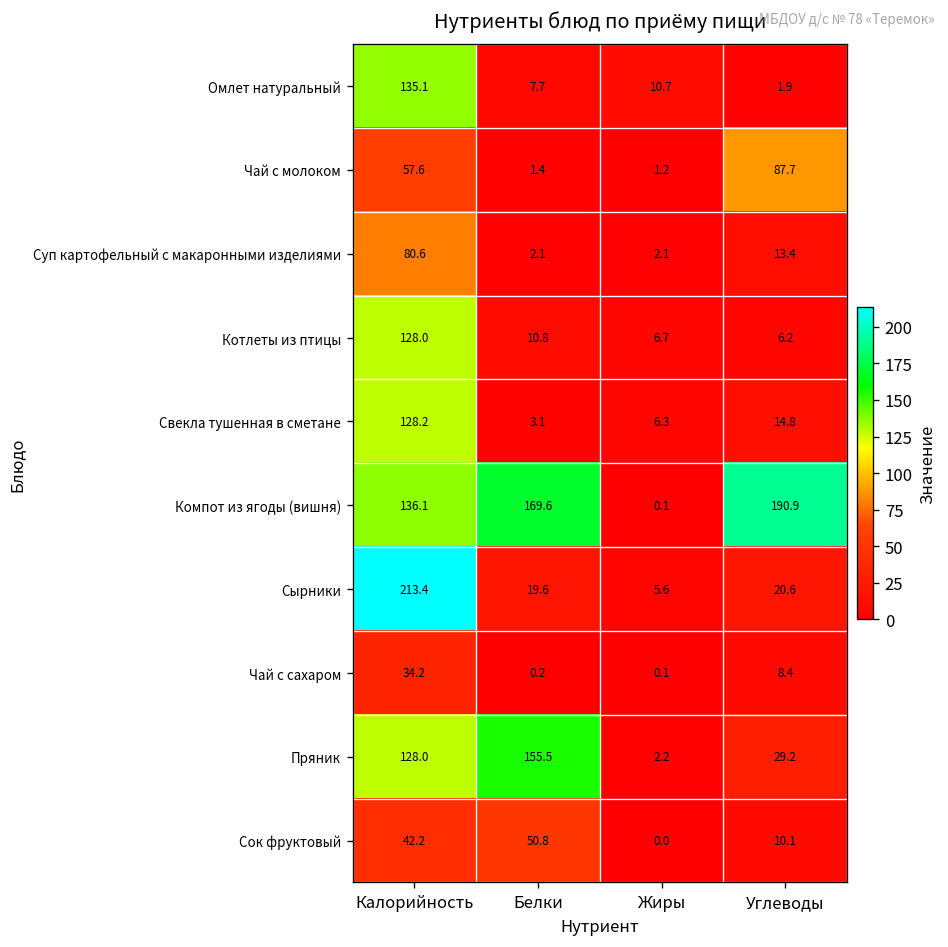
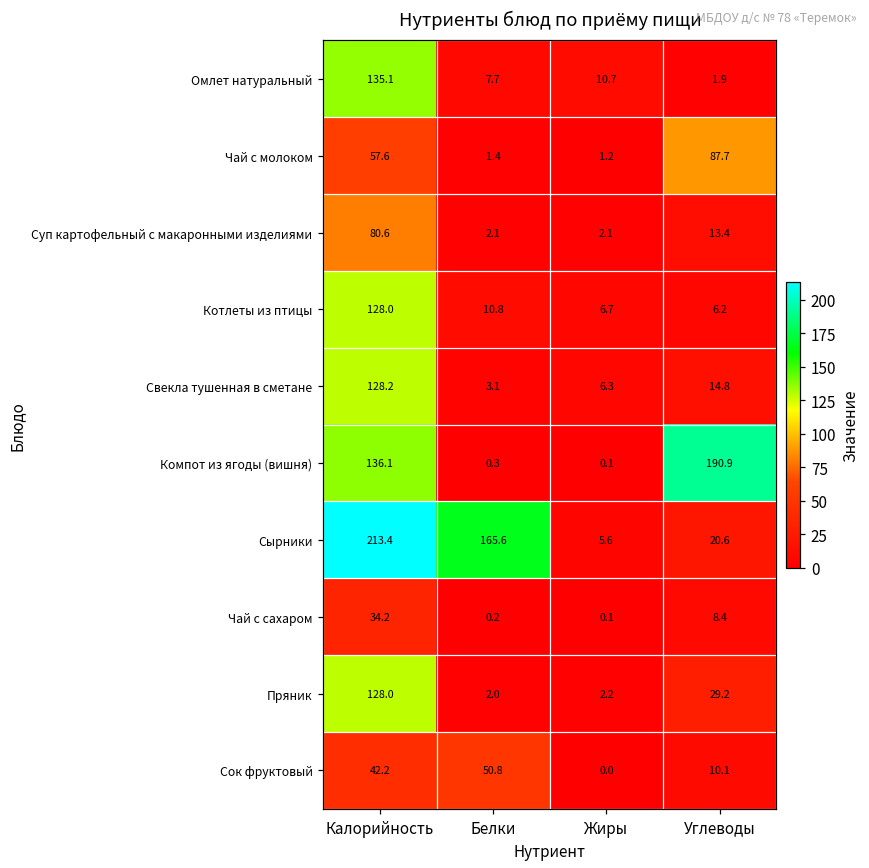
  {
    "Омлет натуральный": {
      "Калорийность": 135.1,
      "Белки": 7.7,
      "Жиры": 10.7,
      "Углеводы": 1.9
    },
    "Чай с молоком": {
      "Калорийность": 57.6,
      "Белки": 1.4,
      "Жиры": 1.2,
      "Углеводы": 87.7
    },
    "Суп картофельный с макаронными изделиями": {
      "Калорийность": 80.6,
      "Белки": 2.1,
      "Жиры": 2.1,
      "Углеводы": 13.4
    },
    "Котлеты из птицы": {
      "Калорийность": 128.0,
      "Белки": 10.8,
      "Жиры": 6.7,
      "Углеводы": 6.2
    },
    "Свекла тушенная в сметане": {
      "Калорийность": 128.2,
      "Белки": 3.1,
      "Жиры": 6.3,
      "Углеводы": 14.8
    },
    "Компот из ягоды (вишня)": {
      "Калорийность": 136.1,
-     "Белки": 169.6,
+     "Белки": 0.3,
      "Жиры": 0.1,
      "Углеводы": 190.9
    },
    "Сырники": {
      "Калорийность": 213.4,
-     "Белки": 19.6,
+     "Белки": 165.6,
      "Жиры": 5.6,
      "Углеводы": 20.6
    },
    "Чай с сахаром": {
      "Калорийность": 34.2,
      "Белки": 0.2,
      "Жиры": 0.1,
      "Углеводы": 8.4
    },
    "Пряник": {
      "Калорийность": 128.0,
-     "Белки": 155.5,
+     "Белки": 2.0,
      "Жиры": 2.2,
      "Углеводы": 29.2
    },
    "Сок фруктовый": {
      "Калорийность": 42.2,
      "Белки": 50.8,
      "Жиры": 0.0,
      "Углеводы": 10.1
    }
  }
